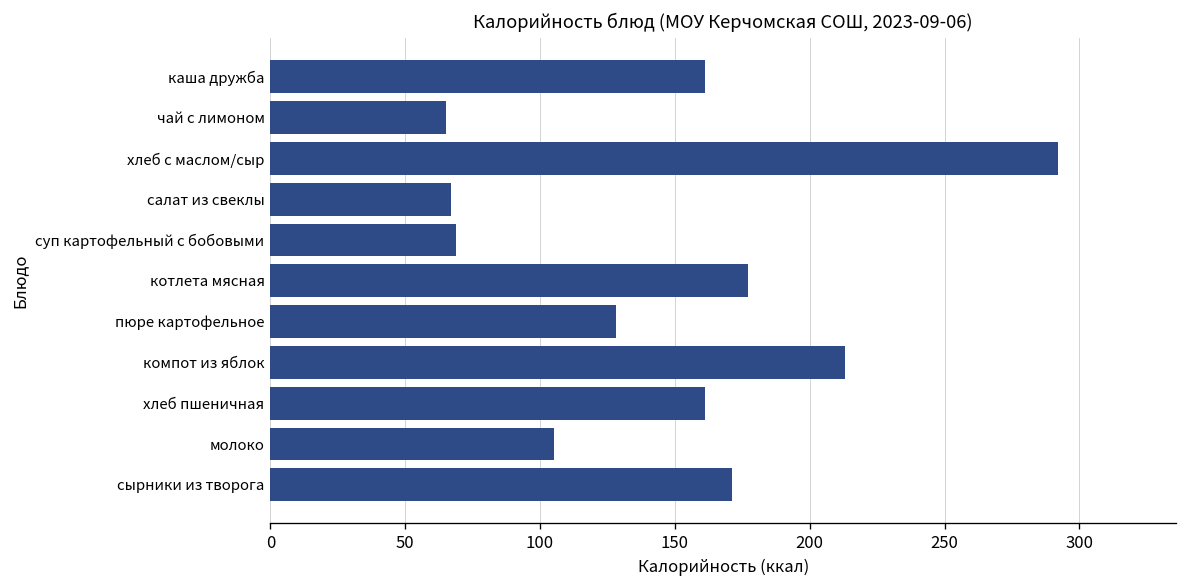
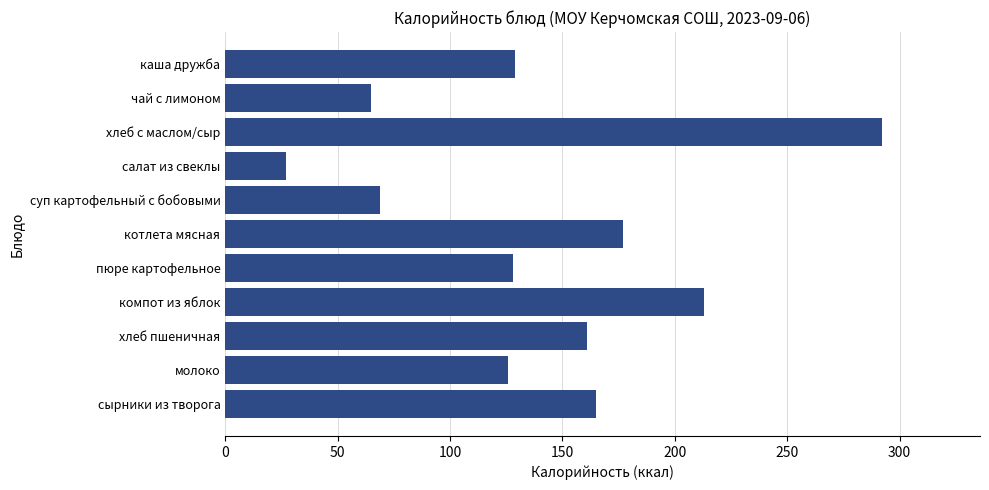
  {
-   "каша дружба": 161,
+   "каша дружба": 129,
    "чай с лимоном": 65,
    "хлеб с маслом/сыр": 292,
-   "салат из свеклы": 67,
+   "салат из свеклы": 27,
    "суп картофельный с бобовыми": 69,
    "котлета мясная": 177,
    "пюре картофельное": 128,
    "компот из яблок": 213,
    "хлеб пшеничная": 161,
-   "молоко": 105,
-   "сырники из творога": 171
+   "молоко": 126,
+   "сырники из творога": 165
  }
